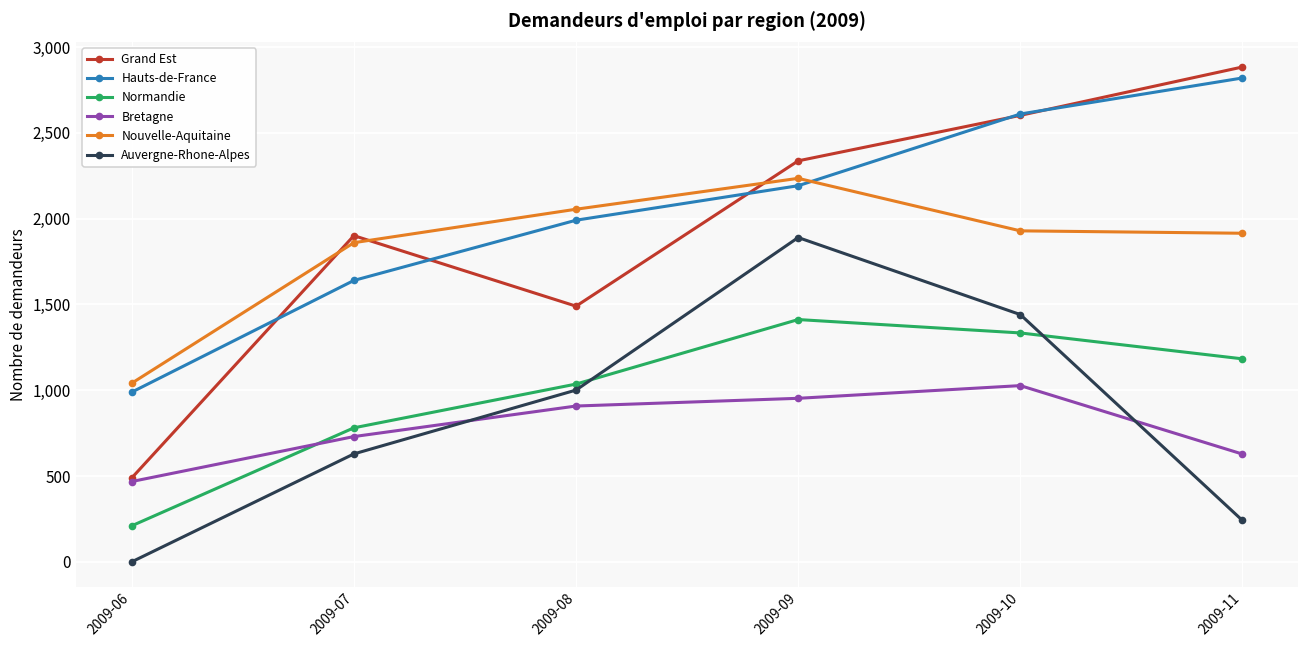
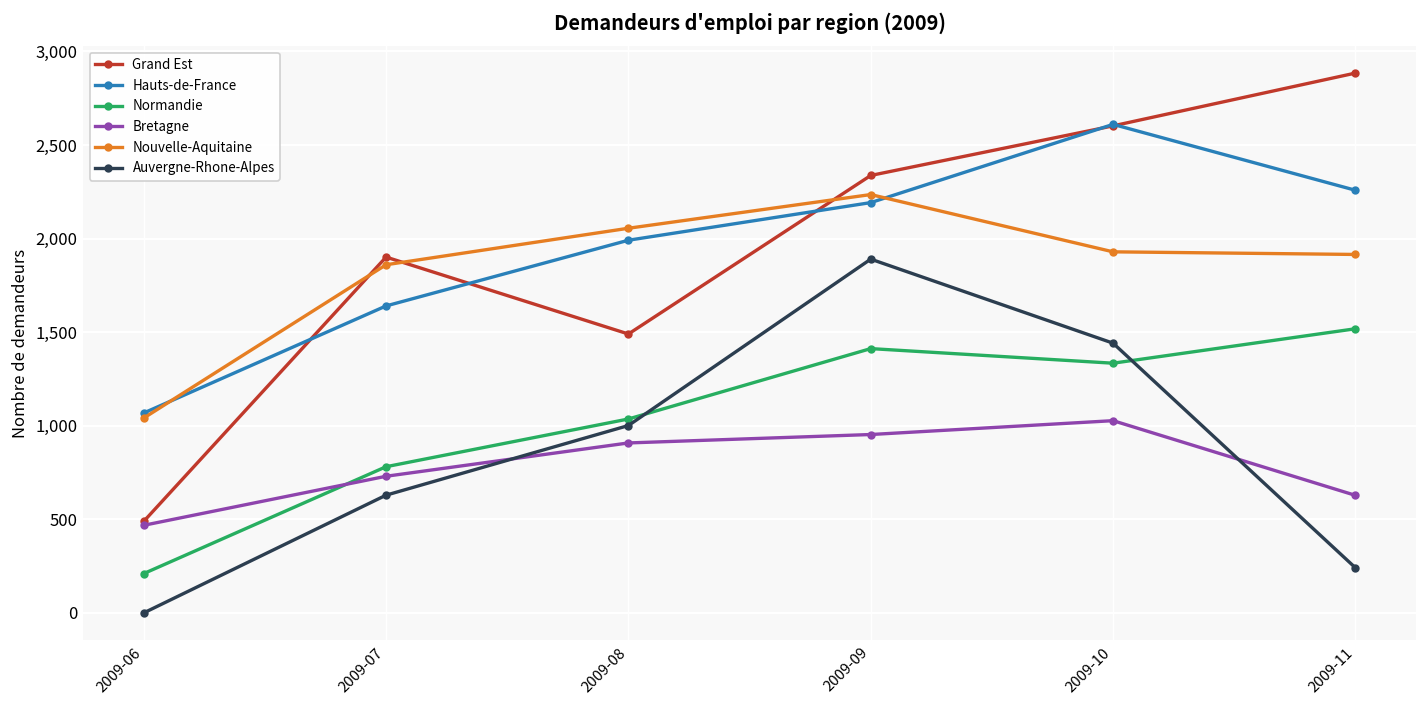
  {
    "Grand Est": {
      "2009-06": "490",
      "2009-07": "1,900",
      "2009-08": "1,490",
      "2009-09": "2,340",
      "2009-11": "2,880"
    },
    "Hauts-de-France": {
-     "2009-06": "990",
+     "2009-06": "1,070",
      "2009-07": "1,640",
      "2009-08": "1,990",
      "2009-09": "2,190",
-     "2009-11": "2,820"
+     "2009-11": "2,260"
    },
    "Normandie": {
      "2009-06": "210",
      "2009-07": "780",
      "2009-08": "1,040",
      "2009-09": "1,410",
      "2009-10": "1,330",
-     "2009-11": "1,180"
+     "2009-11": "1,520"
    },
    "Bretagne": {
      "2009-06": "470",
      "2009-07": "730",
      "2009-08": "910",
      "2009-09": "950",
      "2009-10": "1,030",
      "2009-11": "630"
    },
    "Nouvelle-Aquitaine": {
      "2009-06": "1,040",
      "2009-07": "1,860",
      "2009-08": "2,060",
      "2009-09": "2,240",
      "2009-10": "1,930",
      "2009-11": "1,920"
    },
    "Auvergne-Rhone-Alpes": {
      "2009-06": "0",
      "2009-07": "630",
      "2009-08": "1,000",
      "2009-09": "1,890",
      "2009-10": "1,440",
      "2009-11": "240"
    }
  }
